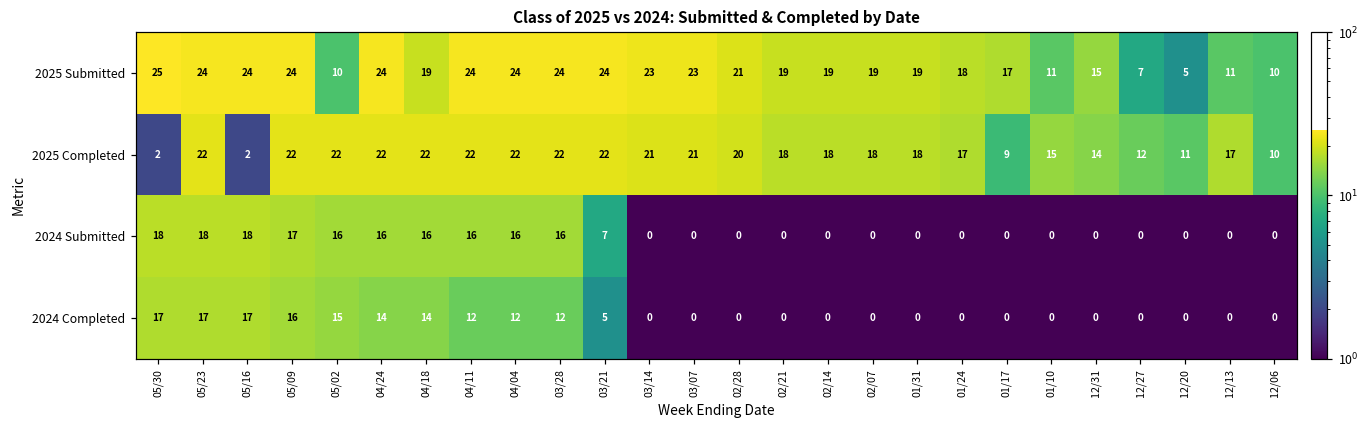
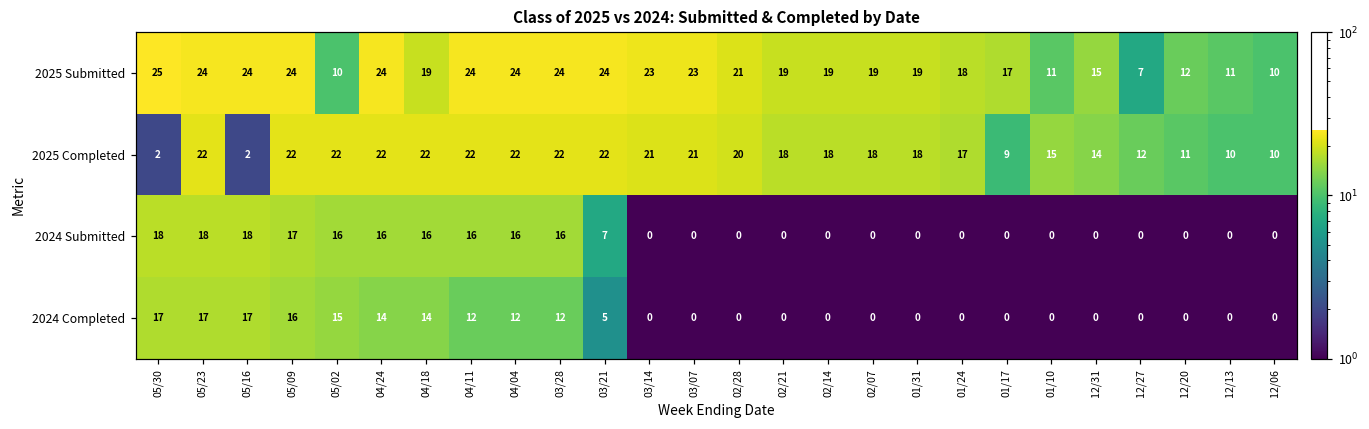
  {
    "2025 Submitted": {
      "05/30": 25,
      "05/23": 24,
      "05/16": 24,
      "05/09": 24,
      "05/02": 10,
      "04/24": 24,
      "04/18": 19,
      "04/11": 24,
      "04/04": 24,
      "03/28": 24,
      "03/21": 24,
      "03/14": 23,
      "03/07": 23,
      "02/28": 21,
      "02/21": 19,
      "02/14": 19,
      "02/07": 19,
      "01/31": 19,
      "01/24": 18,
      "01/17": 17,
      "01/10": 11,
      "12/31": 15,
      "12/27": 7,
-     "12/20": 5,
+     "12/20": 12,
      "12/13": 11,
      "12/06": 10
    },
    "2025 Completed": {
      "05/30": 2,
      "05/23": 22,
      "05/16": 2,
      "05/09": 22,
      "05/02": 22,
      "04/24": 22,
      "04/18": 22,
      "04/11": 22,
      "04/04": 22,
      "03/28": 22,
      "03/21": 22,
      "03/14": 21,
      "03/07": 21,
      "02/28": 20,
      "02/21": 18,
      "02/14": 18,
      "02/07": 18,
      "01/31": 18,
      "01/24": 17,
      "01/17": 9,
      "01/10": 15,
      "12/31": 14,
      "12/27": 12,
      "12/20": 11,
-     "12/13": 17,
+     "12/13": 10,
      "12/06": 10
    },
    "2024 Submitted": {
      "05/30": 18,
      "05/23": 18,
      "05/16": 18,
      "05/09": 17,
      "05/02": 16,
      "04/24": 16,
      "04/18": 16,
      "04/11": 16,
      "04/04": 16,
      "03/28": 16,
      "03/21": 7,
      "03/14": 0,
      "03/07": 0,
      "02/28": 0,
      "02/21": 0,
      "02/14": 0,
      "02/07": 0,
      "01/31": 0,
      "01/24": 0,
      "01/17": 0,
      "01/10": 0,
      "12/31": 0,
      "12/27": 0,
      "12/20": 0,
      "12/13": 0,
      "12/06": 0
    },
    "2024 Completed": {
      "05/30": 17,
      "05/23": 17,
      "05/16": 17,
      "05/09": 16,
      "05/02": 15,
      "04/24": 14,
      "04/18": 14,
      "04/11": 12,
      "04/04": 12,
      "03/28": 12,
      "03/21": 5,
      "03/14": 0,
      "03/07": 0,
      "02/28": 0,
      "02/21": 0,
      "02/14": 0,
      "02/07": 0,
      "01/31": 0,
      "01/24": 0,
      "01/17": 0,
      "01/10": 0,
      "12/31": 0,
      "12/27": 0,
      "12/20": 0,
      "12/13": 0,
      "12/06": 0
    }
  }
